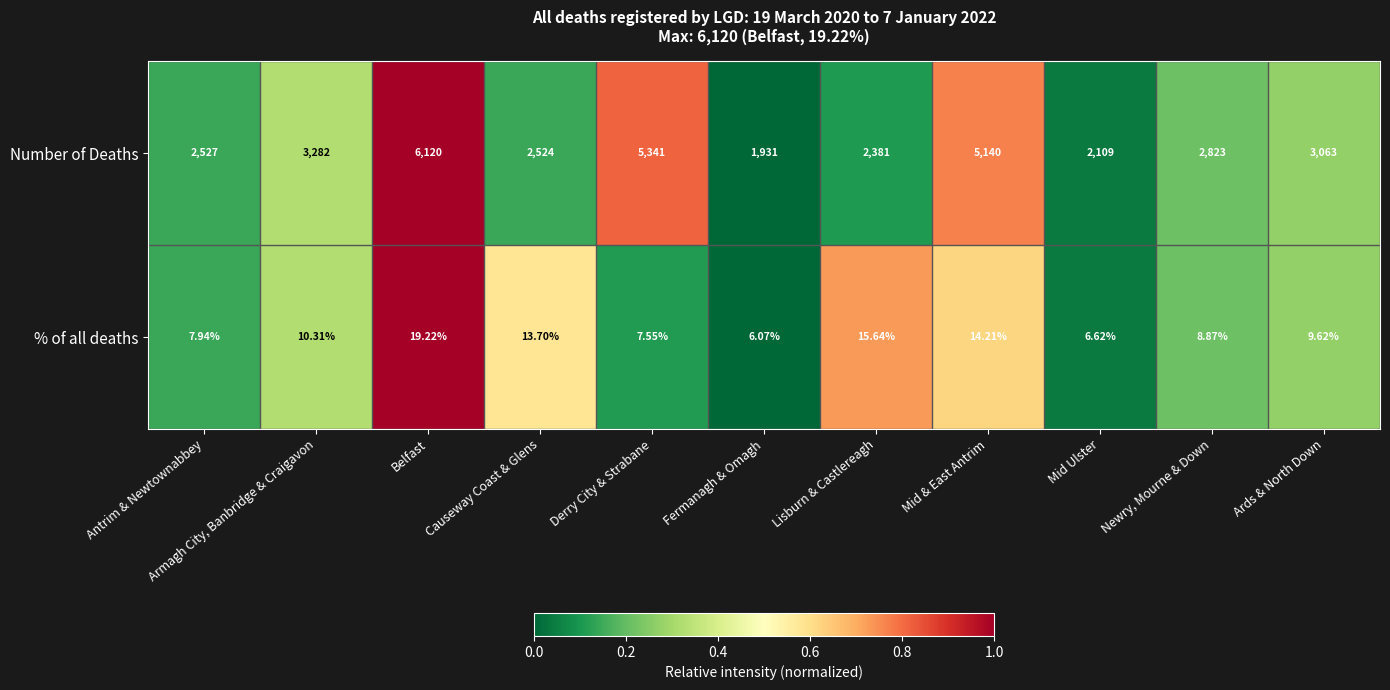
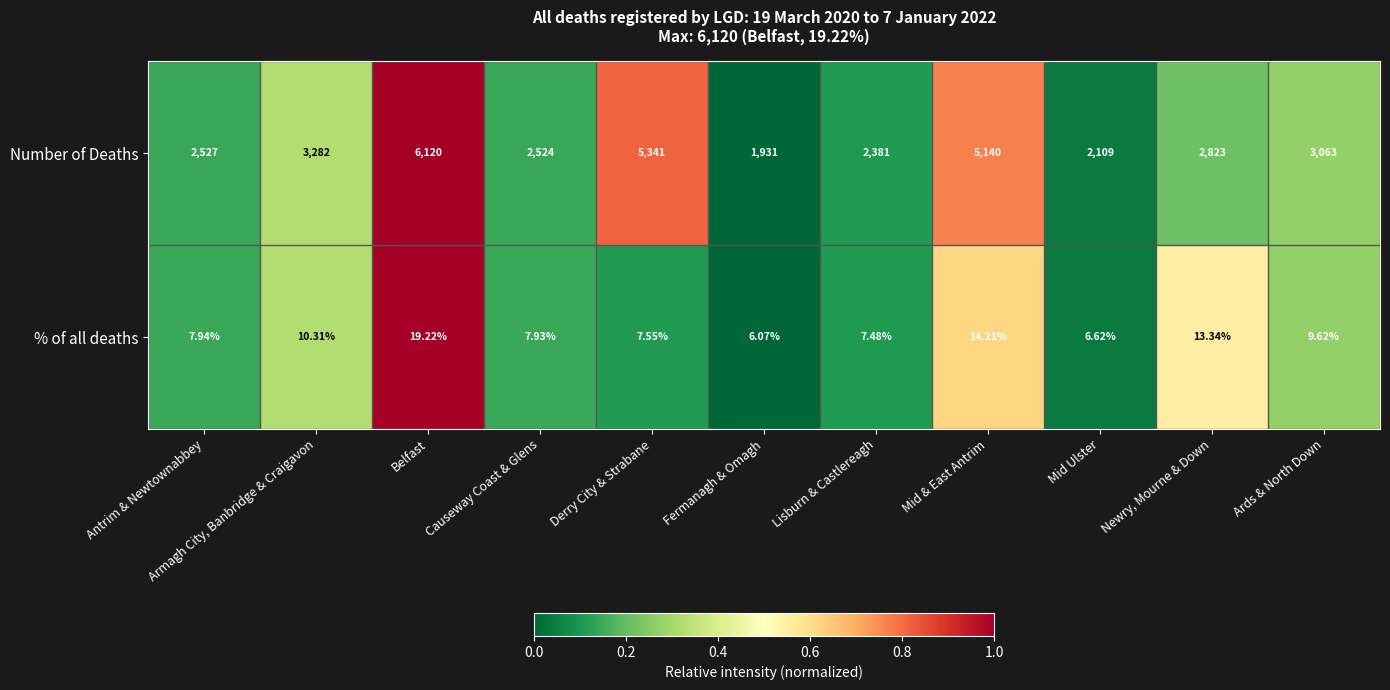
  {
    "Number of Deaths": {
      "Antrim & Newtownabbey": "2,527",
      "Armagh City, Banbridge & Craigavon": "3,282",
      "Belfast": "6,120",
      "Causeway Coast & Glens": "2,524",
      "Derry City & Strabane": "5,341",
      "Fermanagh & Omagh": "1,931",
      "Lisburn & Castlereagh": "2,381",
      "Mid & East Antrim": "5,140",
      "Mid Ulster": "2,109",
      "Newry, Mourne & Down": "2,823",
      "Ards & North Down": "3,063"
    },
    "% of all deaths": {
      "Antrim & Newtownabbey": "7.94%",
      "Armagh City, Banbridge & Craigavon": "10.31%",
      "Belfast": "19.22%",
-     "Causeway Coast & Glens": "13.70%",
+     "Causeway Coast & Glens": "7.93%",
      "Derry City & Strabane": "7.55%",
      "Fermanagh & Omagh": "6.07%",
-     "Lisburn & Castlereagh": "15.64%",
+     "Lisburn & Castlereagh": "7.48%",
      "Mid & East Antrim": "14.21%",
      "Mid Ulster": "6.62%",
-     "Newry, Mourne & Down": "8.87%",
+     "Newry, Mourne & Down": "13.34%",
      "Ards & North Down": "9.62%"
    }
  }
